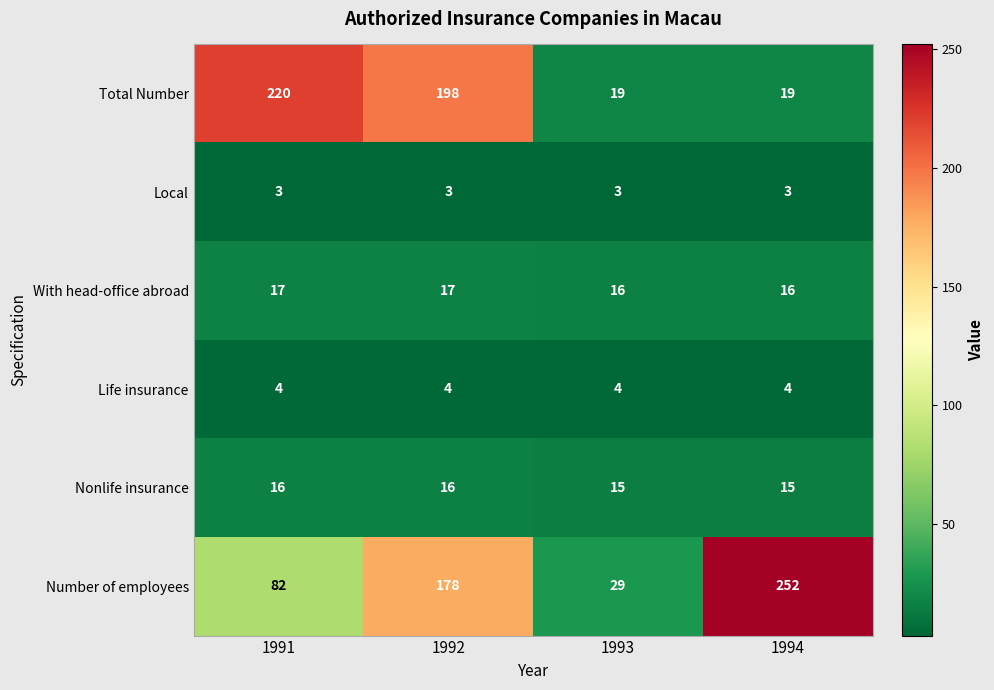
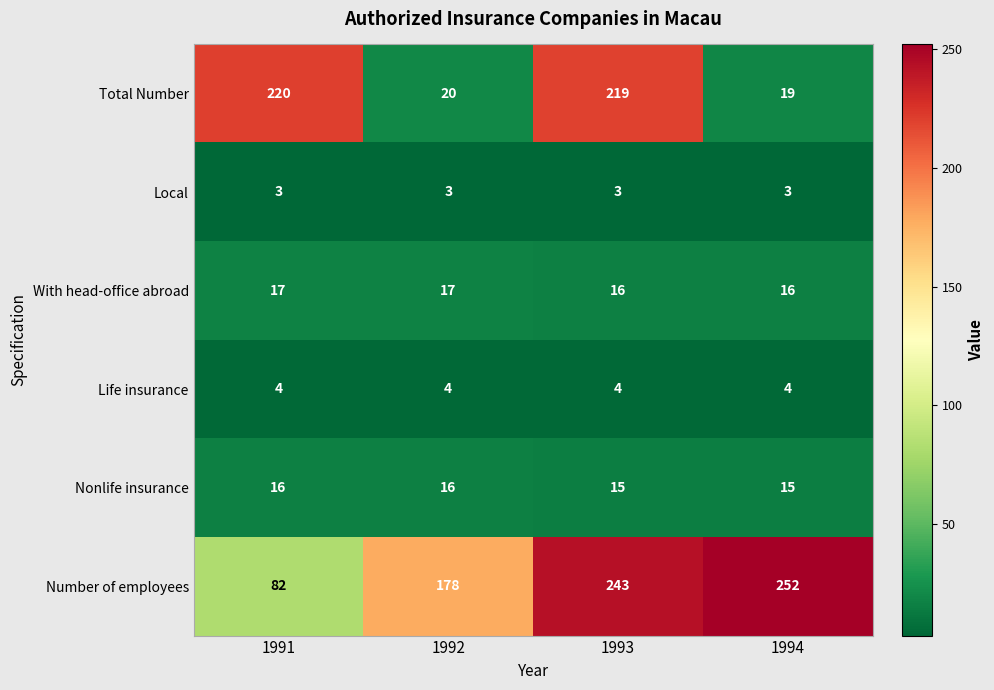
  {
    "Total Number": {
      "1991": 220,
-     "1992": 198,
-     "1993": 19,
+     "1992": 20,
+     "1993": 219,
      "1994": 19
    },
    "Local": {
      "1991": 3,
      "1992": 3,
      "1993": 3,
      "1994": 3
    },
    "With head-office abroad": {
      "1991": 17,
      "1992": 17,
      "1993": 16,
      "1994": 16
    },
    "Life insurance": {
      "1991": 4,
      "1992": 4,
      "1993": 4,
      "1994": 4
    },
    "Nonlife insurance": {
      "1991": 16,
      "1992": 16,
      "1993": 15,
      "1994": 15
    },
    "Number of employees": {
      "1991": 82,
      "1992": 178,
-     "1993": 29,
+     "1993": 243,
      "1994": 252
    }
  }
